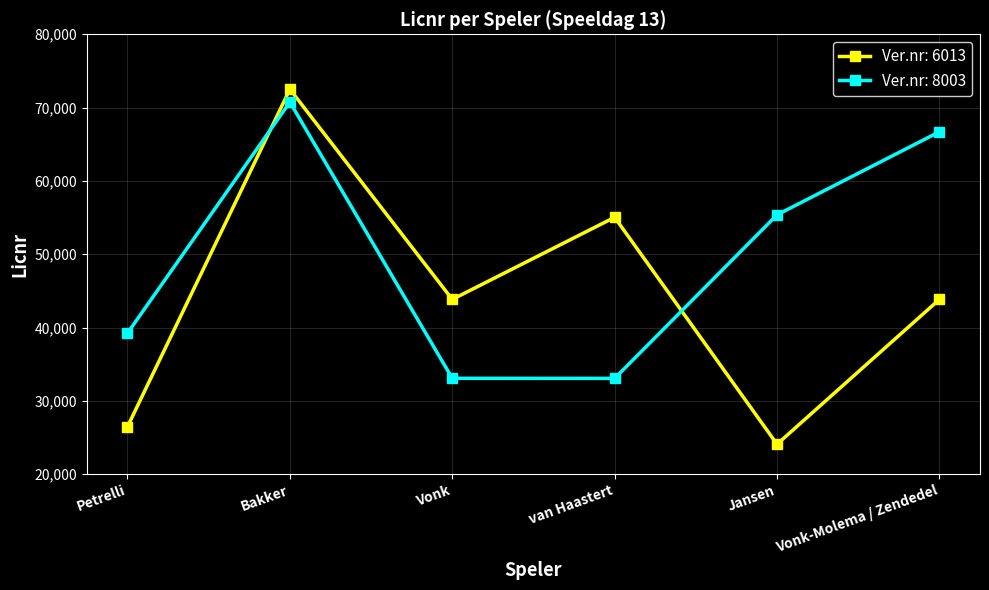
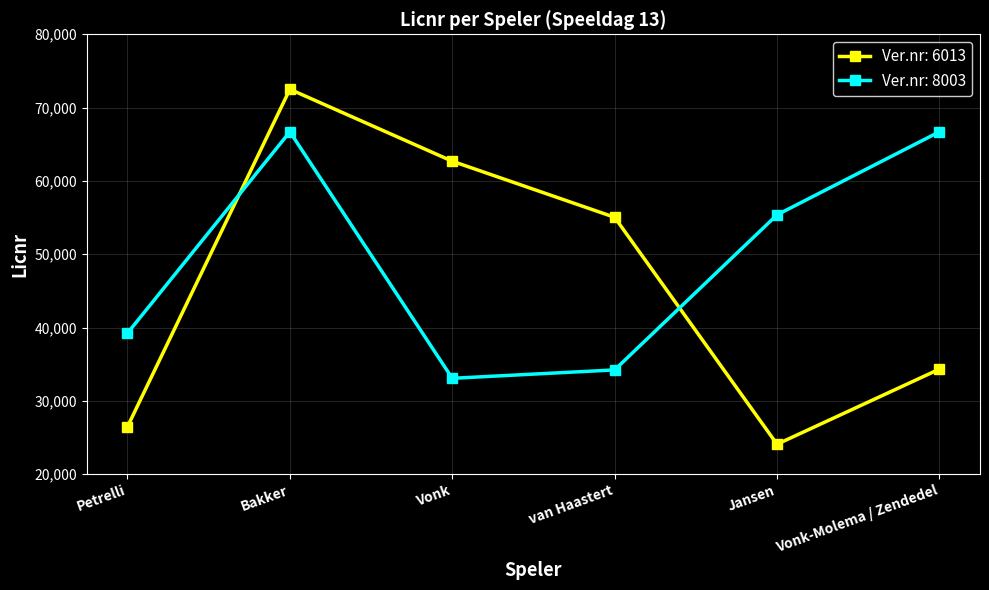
  {
    "Ver.nr: 6013": {
      "Petrelli": "26,000",
      "Bakker": "73,000",
-     "Vonk": "44,000",
+     "Vonk": "63,000",
      "van Haastert": "55,000",
      "Jansen": "24,000",
-     "Vonk-Molema / Zendedel": "44,000"
+     "Vonk-Molema / Zendedel": "34,000"
    },
    "Ver.nr: 8003": {
      "Petrelli": "39,000",
-     "Bakker": "71,000",
+     "Bakker": "67,000",
      "Vonk": "33,000",
-     "van Haastert": "33,000",
+     "van Haastert": "34,000",
      "Jansen": "55,000",
      "Vonk-Molema / Zendedel": "67,000"
    }
  }
